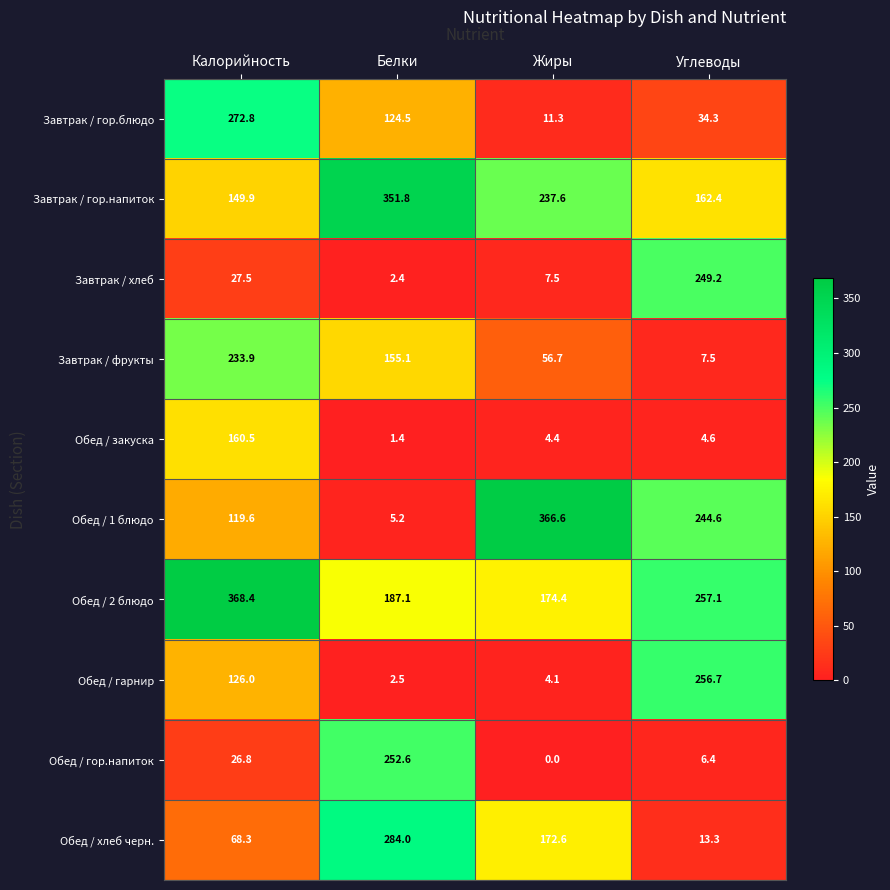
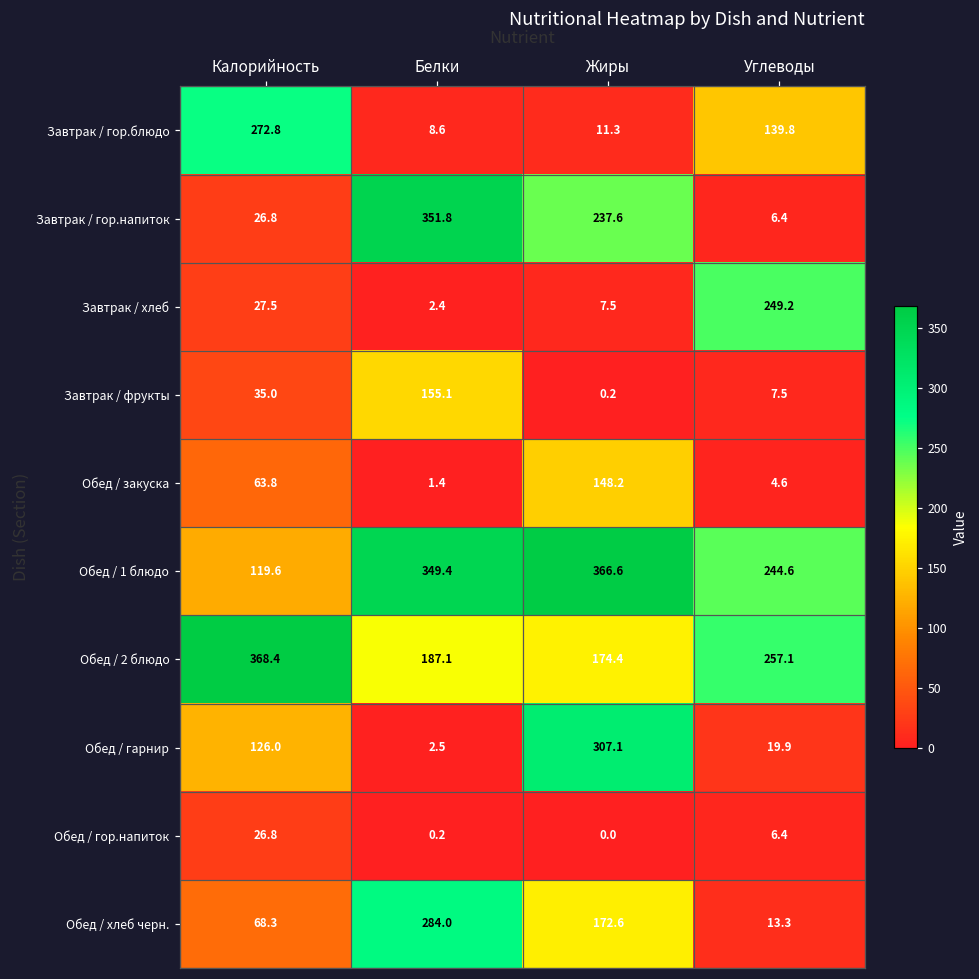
  {
    "Завтрак / гор.блюдо": {
      "Калорийность": 272.8,
-     "Белки": 124.5,
+     "Белки": 8.6,
      "Жиры": 11.3,
-     "Углеводы": 34.3
+     "Углеводы": 139.8
    },
    "Завтрак / гор.напиток": {
-     "Калорийность": 149.9,
+     "Калорийность": 26.8,
      "Белки": 351.8,
      "Жиры": 237.6,
-     "Углеводы": 162.4
+     "Углеводы": 6.4
    },
    "Завтрак / хлеб": {
      "Калорийность": 27.5,
      "Белки": 2.4,
      "Жиры": 7.5,
      "Углеводы": 249.2
    },
    "Завтрак / фрукты": {
-     "Калорийность": 233.9,
+     "Калорийность": 35.0,
      "Белки": 155.1,
-     "Жиры": 56.7,
+     "Жиры": 0.2,
      "Углеводы": 7.5
    },
    "Обед / закуска": {
-     "Калорийность": 160.5,
+     "Калорийность": 63.8,
      "Белки": 1.4,
-     "Жиры": 4.4,
+     "Жиры": 148.2,
      "Углеводы": 4.6
    },
    "Обед / 1 блюдо": {
      "Калорийность": 119.6,
-     "Белки": 5.2,
+     "Белки": 349.4,
      "Жиры": 366.6,
      "Углеводы": 244.6
    },
    "Обед / 2 блюдо": {
      "Калорийность": 368.4,
      "Белки": 187.1,
      "Жиры": 174.4,
      "Углеводы": 257.1
    },
    "Обед / гарнир": {
      "Калорийность": 126.0,
      "Белки": 2.5,
-     "Жиры": 4.1,
-     "Углеводы": 256.7
+     "Жиры": 307.1,
+     "Углеводы": 19.9
    },
    "Обед / гор.напиток": {
      "Калорийность": 26.8,
-     "Белки": 252.6,
+     "Белки": 0.2,
      "Жиры": 0.0,
      "Углеводы": 6.4
    },
    "Обед / хлеб черн.": {
      "Калорийность": 68.3,
      "Белки": 284.0,
      "Жиры": 172.6,
      "Углеводы": 13.3
    }
  }
